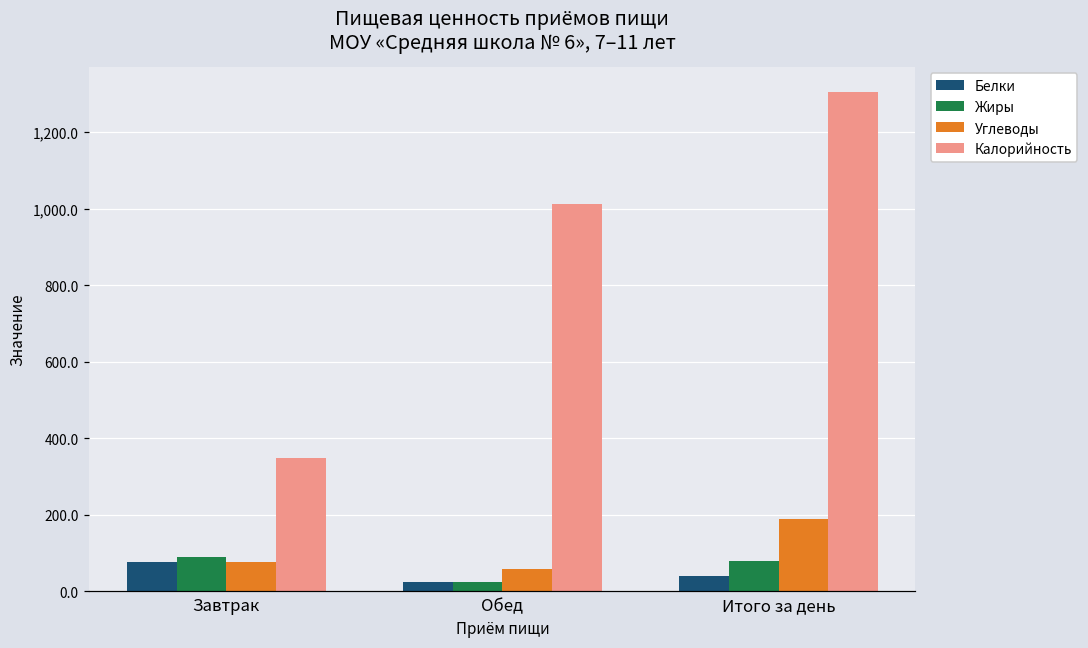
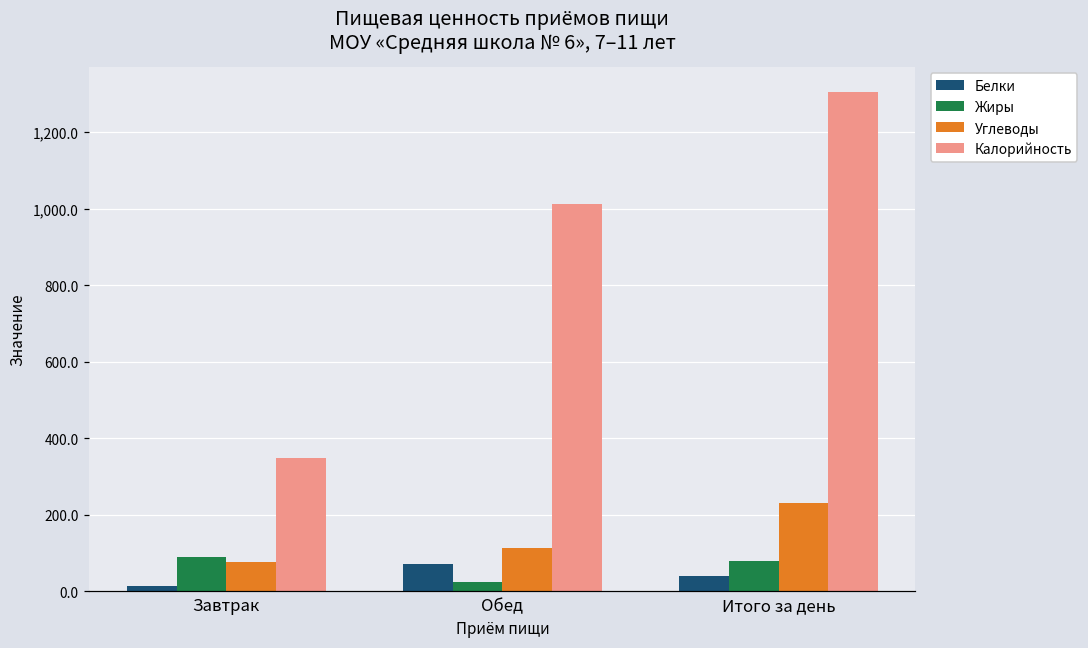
  {
    "Белки": {
-     "Завтрак": "80",
-     "Обед": "30",
+     "Завтрак": "10",
+     "Обед": "70",
      "Итого за день": "40"
    },
    "Жиры": {
      "Завтрак": "90",
      "Обед": "20",
      "Итого за день": "80"
    },
    "Углеводы": {
      "Завтрак": "80",
-     "Обед": "60",
-     "Итого за день": "190"
+     "Обед": "110",
+     "Итого за день": "230"
    },
    "Калорийность": {
      "Завтрак": "350",
      "Обед": "1,010",
      "Итого за день": "1,310"
    }
  }
